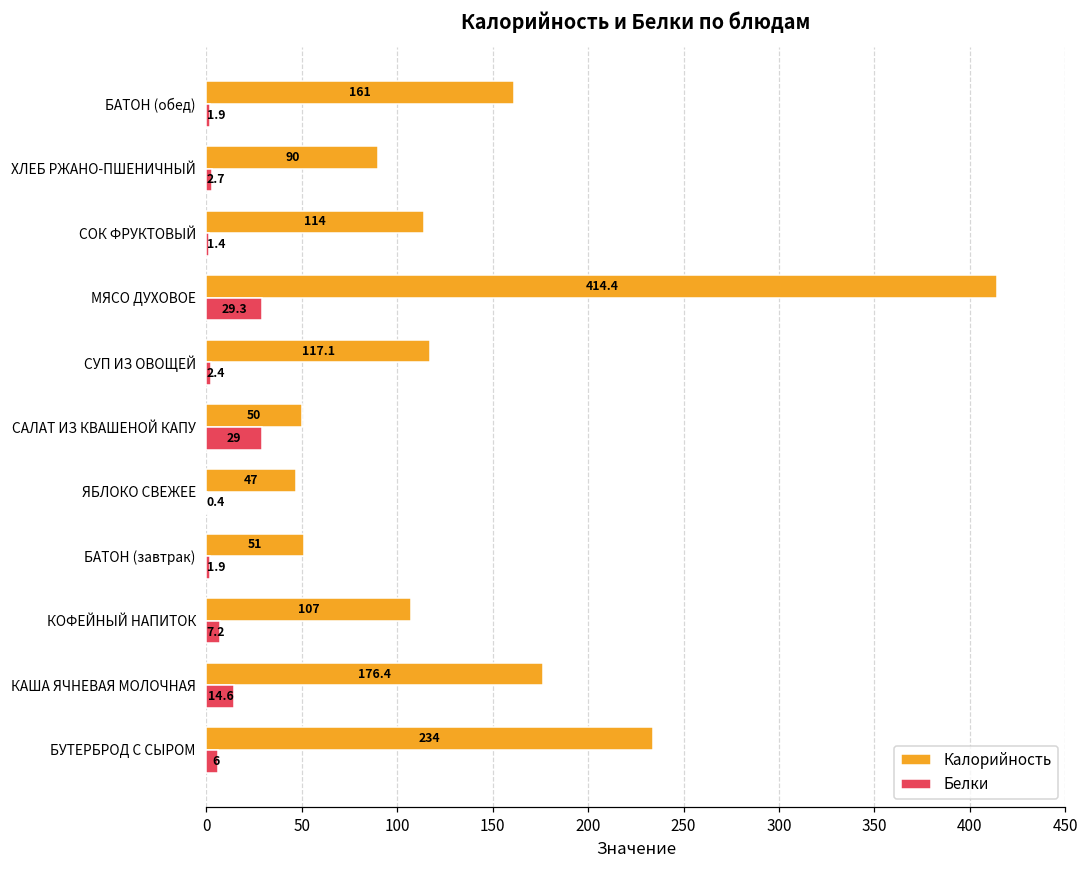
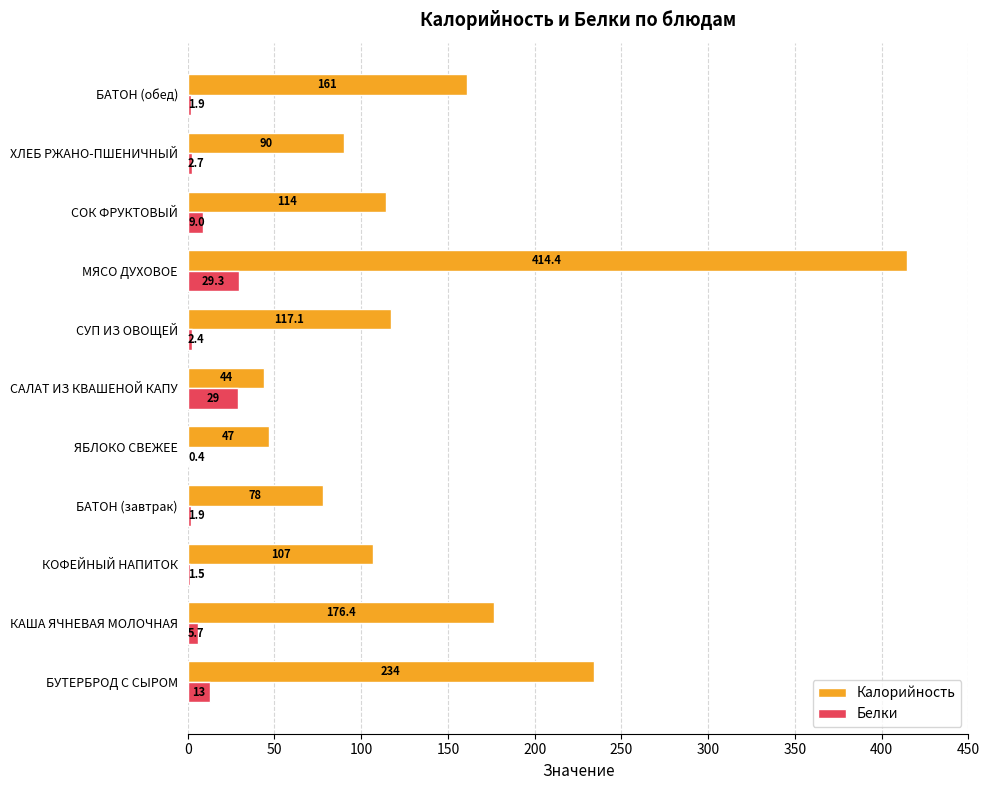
  {
    "Калорийность": {
      "БАТОН (обед)": 161,
      "ХЛЕБ РЖАНО-ПШЕНИЧНЫЙ": 90,
      "СОК ФРУКТОВЫЙ": 114,
      "МЯСО ДУХОВОЕ": 414.4,
      "СУП ИЗ ОВОЩЕЙ": 117.1,
-     "САЛАТ ИЗ КВАШЕНОЙ КАПУ": 50,
+     "САЛАТ ИЗ КВАШЕНОЙ КАПУ": 44,
      "ЯБЛОКО СВЕЖЕЕ": 47,
-     "БАТОН (завтрак)": 51,
+     "БАТОН (завтрак)": 78,
      "КОФЕЙНЫЙ НАПИТОК": 107,
      "КАША ЯЧНЕВАЯ МОЛОЧНАЯ": 176.4,
      "БУТЕРБРОД С СЫРОМ": 234
    },
    "Белки": {
      "БАТОН (обед)": 1.9,
      "ХЛЕБ РЖАНО-ПШЕНИЧНЫЙ": 2.7,
-     "СОК ФРУКТОВЫЙ": 1.4,
+     "СОК ФРУКТОВЫЙ": 9.0,
      "МЯСО ДУХОВОЕ": 29.3,
      "СУП ИЗ ОВОЩЕЙ": 2.4,
      "САЛАТ ИЗ КВАШЕНОЙ КАПУ": 29,
      "ЯБЛОКО СВЕЖЕЕ": 0.4,
      "БАТОН (завтрак)": 1.9,
-     "КОФЕЙНЫЙ НАПИТОК": 7.2,
-     "КАША ЯЧНЕВАЯ МОЛОЧНАЯ": 14.6,
-     "БУТЕРБРОД С СЫРОМ": 6
+     "КОФЕЙНЫЙ НАПИТОК": 1.5,
+     "КАША ЯЧНЕВАЯ МОЛОЧНАЯ": 5.7,
+     "БУТЕРБРОД С СЫРОМ": 13
    }
  }
